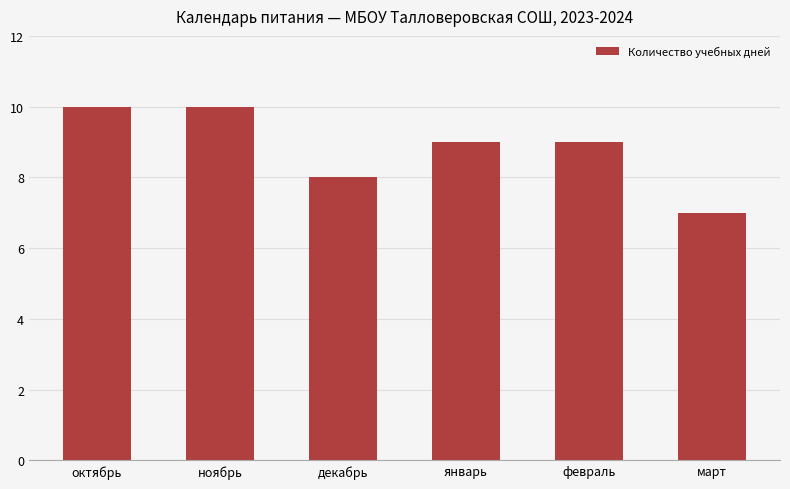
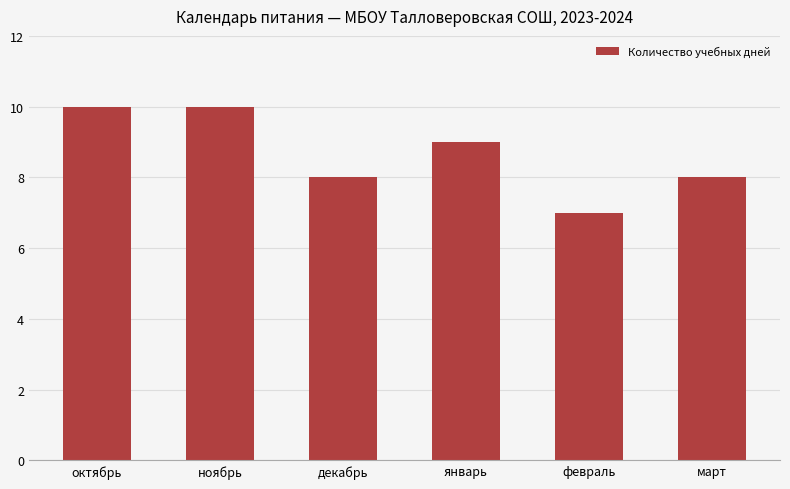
  {
    "октябрь": 10,
    "ноябрь": 10,
    "декабрь": 8,
    "январь": 9,
-   "февраль": 9,
-   "март": 7
+   "февраль": 7,
+   "март": 8
  }
